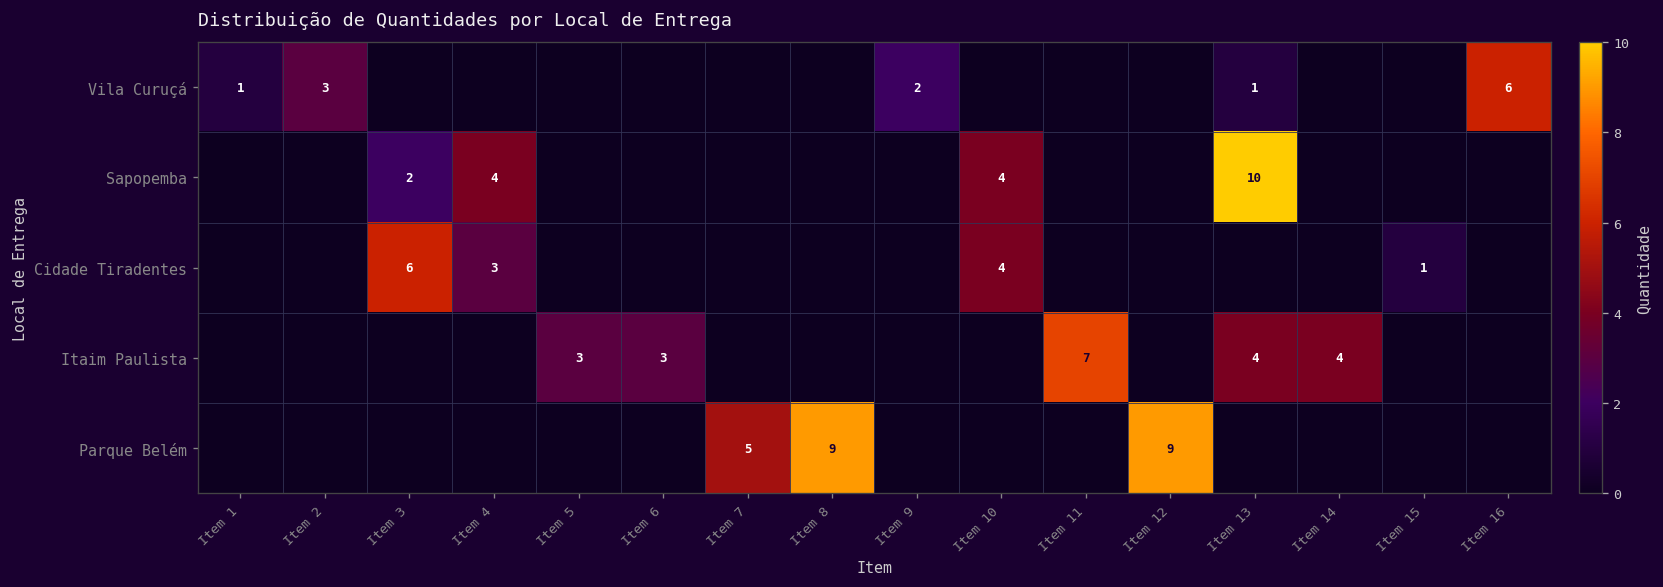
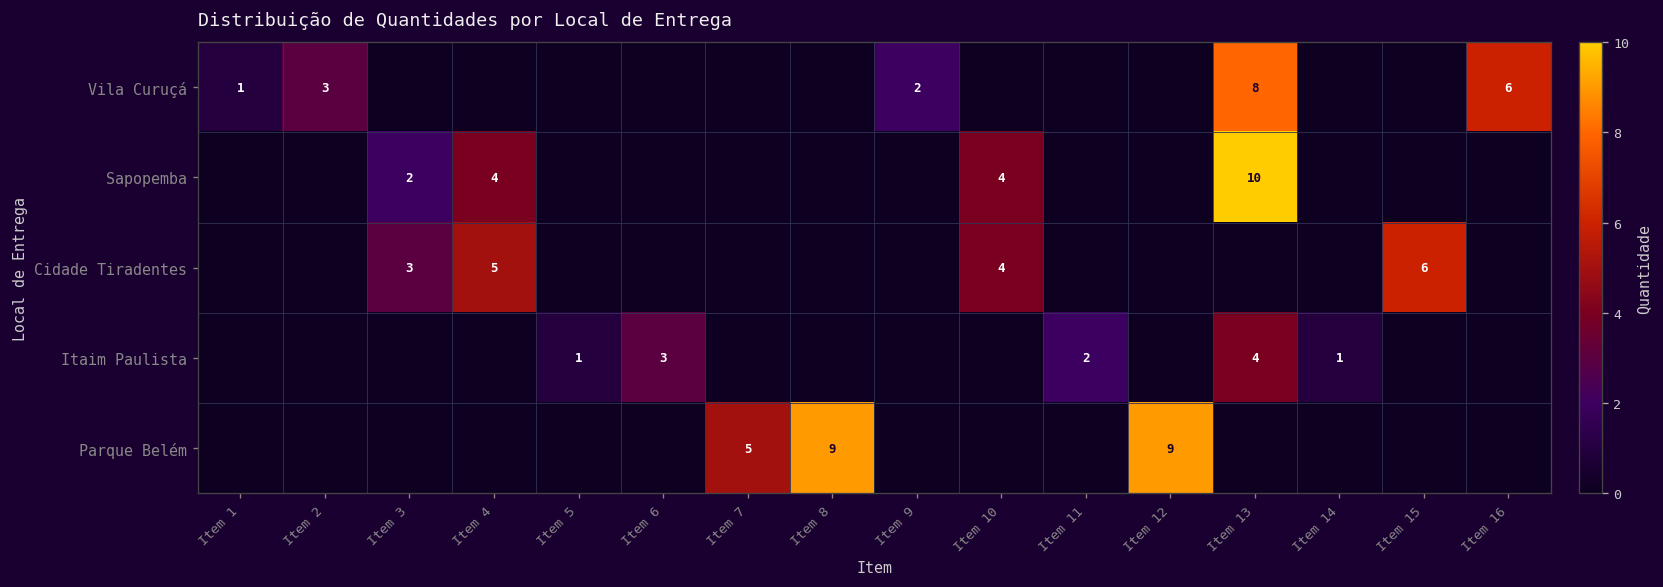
  {
    "Vila Curuçá": {
      "Item 1": 1,
      "Item 2": 3,
      "Item 9": 2,
-     "Item 13": 1,
+     "Item 13": 8,
      "Item 16": 6
    },
    "Sapopemba": {
      "Item 3": 2,
      "Item 4": 4,
      "Item 10": 4,
      "Item 13": 10
    },
    "Cidade Tiradentes": {
-     "Item 3": 6,
-     "Item 4": 3,
+     "Item 3": 3,
+     "Item 4": 5,
      "Item 10": 4,
-     "Item 15": 1
+     "Item 15": 6
    },
    "Itaim Paulista": {
-     "Item 5": 3,
+     "Item 5": 1,
      "Item 6": 3,
-     "Item 11": 7,
+     "Item 11": 2,
      "Item 13": 4,
-     "Item 14": 4
+     "Item 14": 1
    },
    "Parque Belém": {
      "Item 7": 5,
      "Item 8": 9,
      "Item 12": 9
    }
  }
